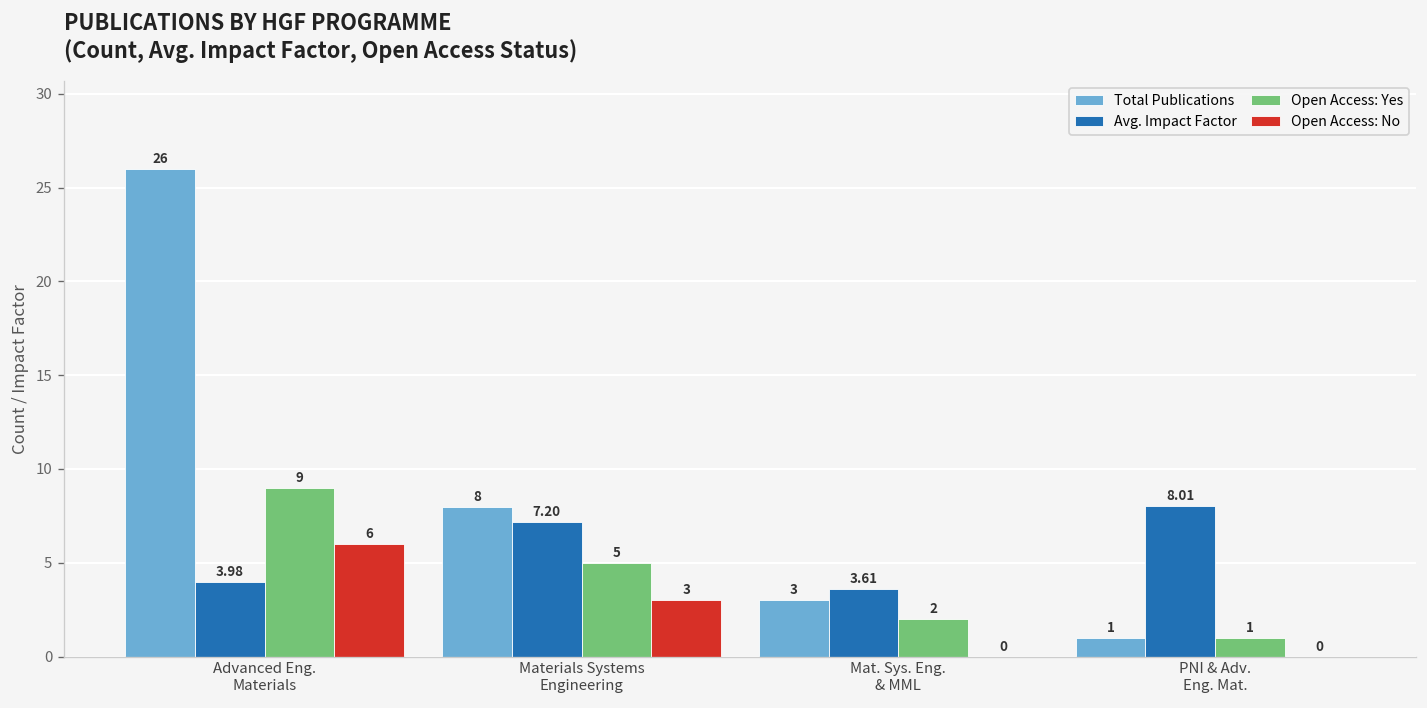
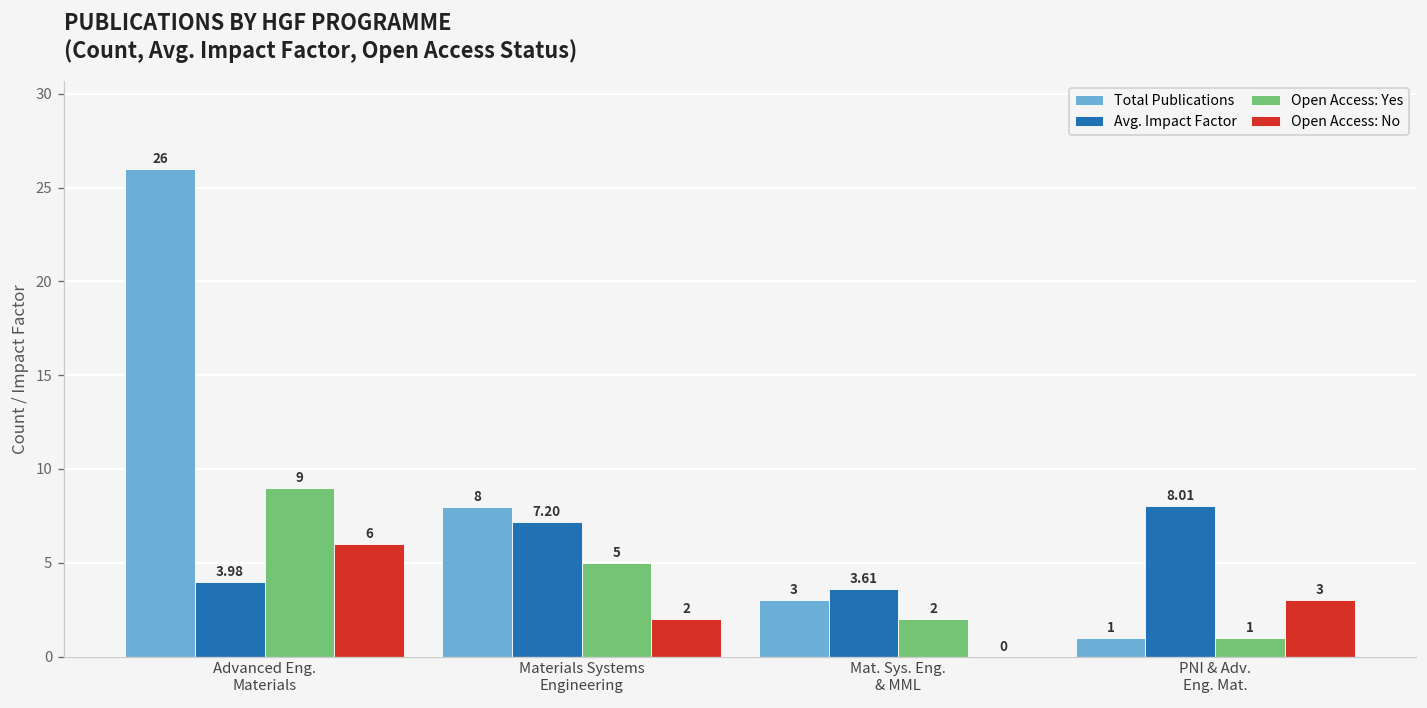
  {
    "Total Publications": {
      "Advanced Eng. Materials": 26,
      "Materials Systems Engineering": 8,
      "Mat. Sys. Eng. & MML": 3,
      "PNI & Adv. Eng. Mat.": 1
    },
    "Avg. Impact Factor": {
      "Advanced Eng. Materials": 3.98,
      "Materials Systems Engineering": 7.20,
      "Mat. Sys. Eng. & MML": 3.61,
      "PNI & Adv. Eng. Mat.": 8.01
    },
    "Open Access: Yes": {
      "Advanced Eng. Materials": 9,
      "Materials Systems Engineering": 5,
      "Mat. Sys. Eng. & MML": 2,
      "PNI & Adv. Eng. Mat.": 1
    },
    "Open Access: No": {
      "Advanced Eng. Materials": 6,
-     "Materials Systems Engineering": 3,
+     "Materials Systems Engineering": 2,
      "Mat. Sys. Eng. & MML": 0,
-     "PNI & Adv. Eng. Mat.": 0
+     "PNI & Adv. Eng. Mat.": 3
    }
  }
